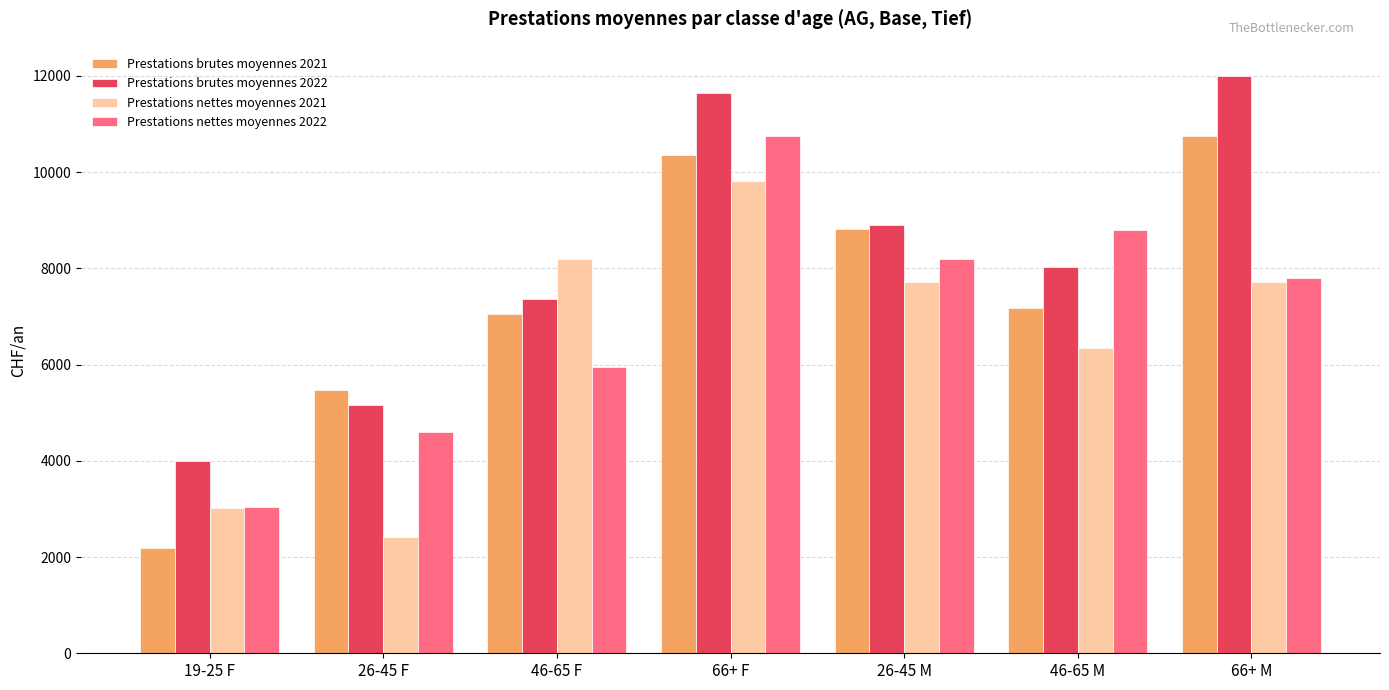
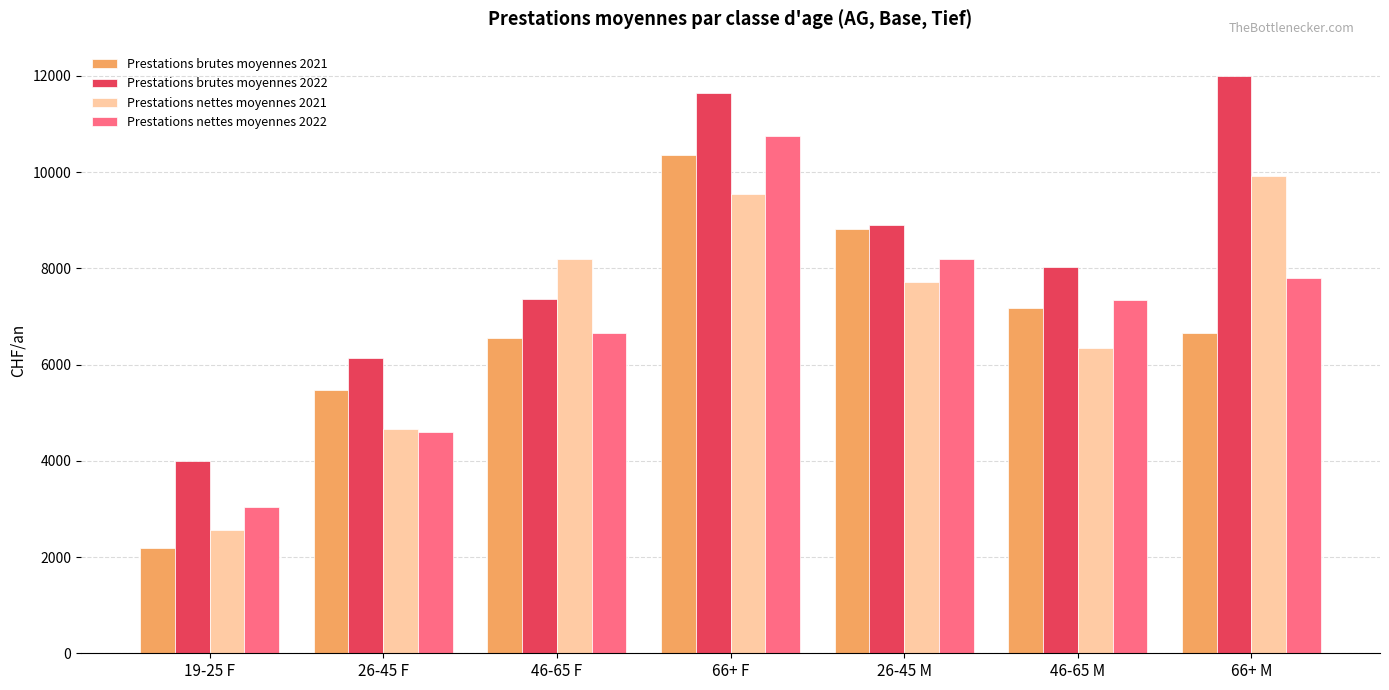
  {
    "Prestations brutes moyennes 2021": {
      "19-25 F": 2200,
      "26-45 F": 5500,
-     "46-65 F": 7000,
+     "46-65 F": 6600,
      "66+ F": 10400,
      "26-45 M": 8800,
      "46-65 M": 7200,
-     "66+ M": 10700
+     "66+ M": 6600
    },
    "Prestations brutes moyennes 2022": {
      "19-25 F": 4000,
-     "26-45 F": 5200,
+     "26-45 F": 6100,
      "46-65 F": 7400,
      "66+ F": 11600,
      "26-45 M": 8900,
      "46-65 M": 8000,
      "66+ M": 12000
    },
    "Prestations nettes moyennes 2021": {
-     "19-25 F": 3000,
-     "26-45 F": 2400,
+     "19-25 F": 2600,
+     "26-45 F": 4700,
      "46-65 F": 8200,
-     "66+ F": 9800,
+     "66+ F": 9500,
      "26-45 M": 7700,
      "46-65 M": 6300,
-     "66+ M": 7700
+     "66+ M": 9900
    },
    "Prestations nettes moyennes 2022": {
      "19-25 F": 3000,
      "26-45 F": 4600,
-     "46-65 F": 5900,
+     "46-65 F": 6600,
      "66+ F": 10800,
      "26-45 M": 8200,
-     "46-65 M": 8800,
+     "46-65 M": 7300,
      "66+ M": 7800
    }
  }
